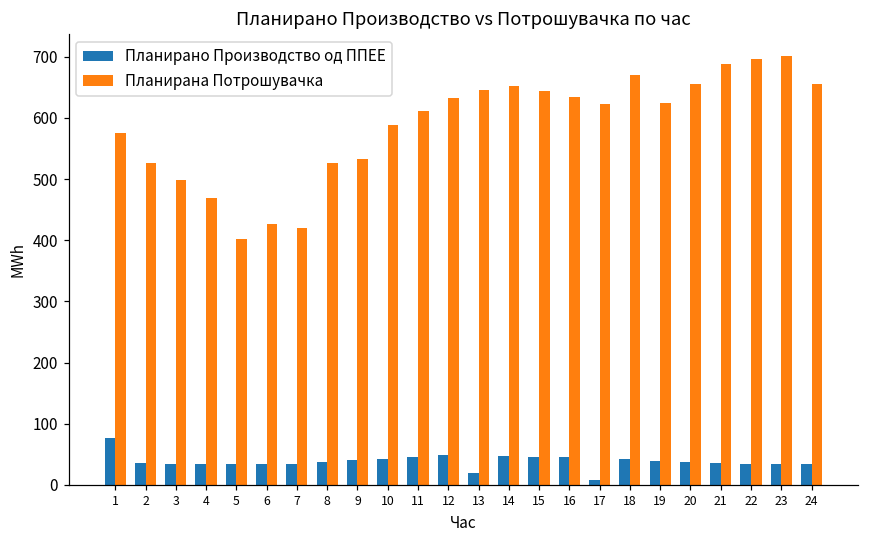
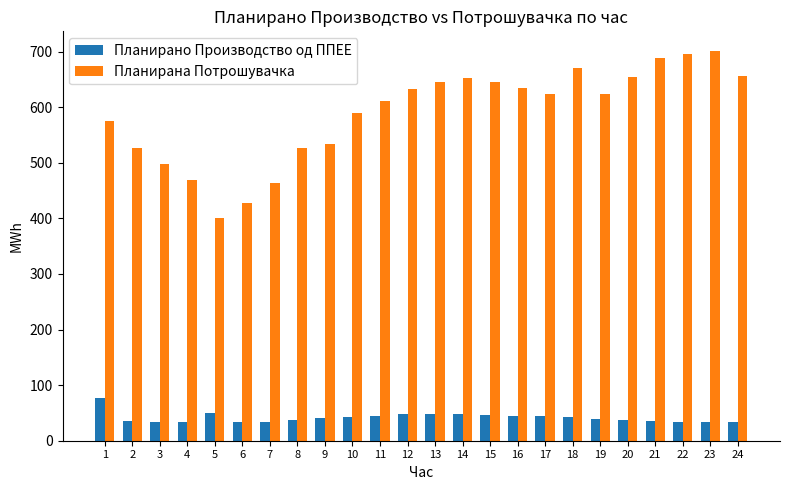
  {
    "Планирано Производство од ППЕЕ": {
      "1": 80,
      "2": 30,
      "3": 30,
      "4": 30,
-     "5": 30,
+     "5": 50,
      "6": 30,
      "7": 30,
      "8": 40,
      "9": 40,
      "10": 40,
      "11": 50,
      "12": 50,
-     "13": 20,
+     "13": 50,
      "14": 50,
      "15": 50,
      "16": 50,
-     "17": 10,
+     "17": 40,
      "18": 40,
      "19": 40,
      "20": 40,
      "21": 40,
      "22": 30,
      "23": 30,
      "24": 30
    },
    "Планирана Потрошувачка": {
      "1": 570,
      "2": 530,
      "3": 500,
      "4": 470,
      "5": 400,
      "6": 430,
-     "7": 420,
+     "7": 460,
      "8": 530,
      "9": 530,
      "10": 590,
      "11": 610,
      "12": 630,
      "13": 650,
      "14": 650,
      "15": 640,
      "16": 630,
      "17": 620,
      "18": 670,
      "19": 620,
      "20": 650,
      "21": 690,
      "22": 700,
      "23": 700,
      "24": 660
    }
  }
